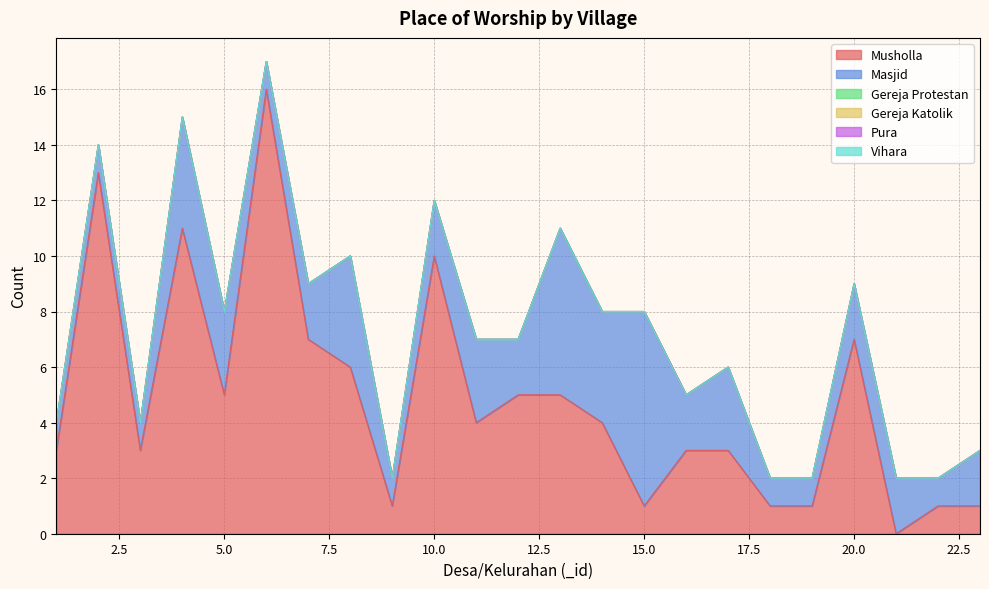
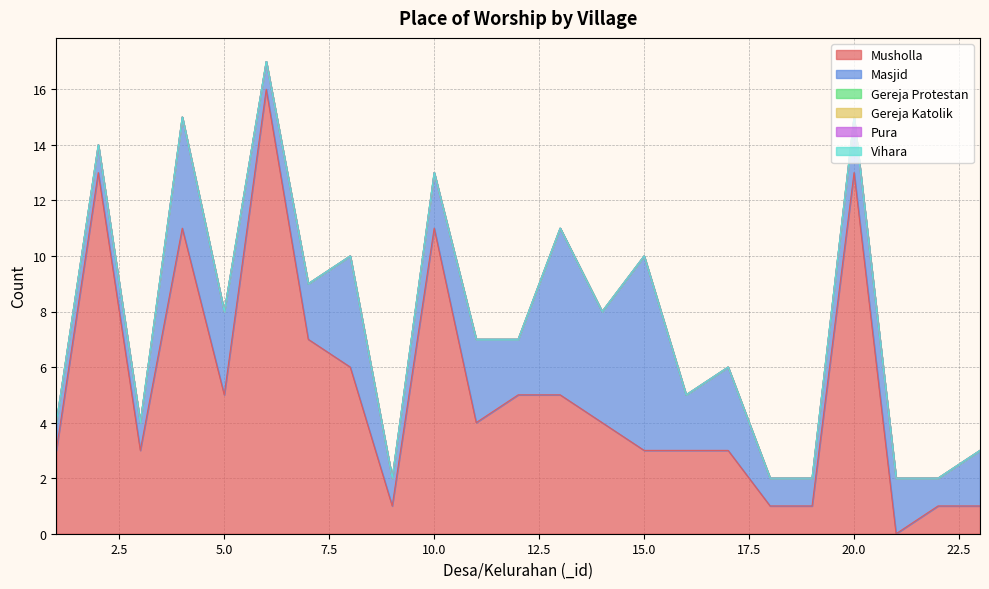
  {
    "Musholla": {
      "5.0": 5,
-     "10.0": 10,
-     "15.0": 1,
-     "20.0": 7
+     "10.0": 11,
+     "15.0": 3,
+     "20.0": 13
    },
    "Vihara": {
      "5.0": 8
    }
  }
